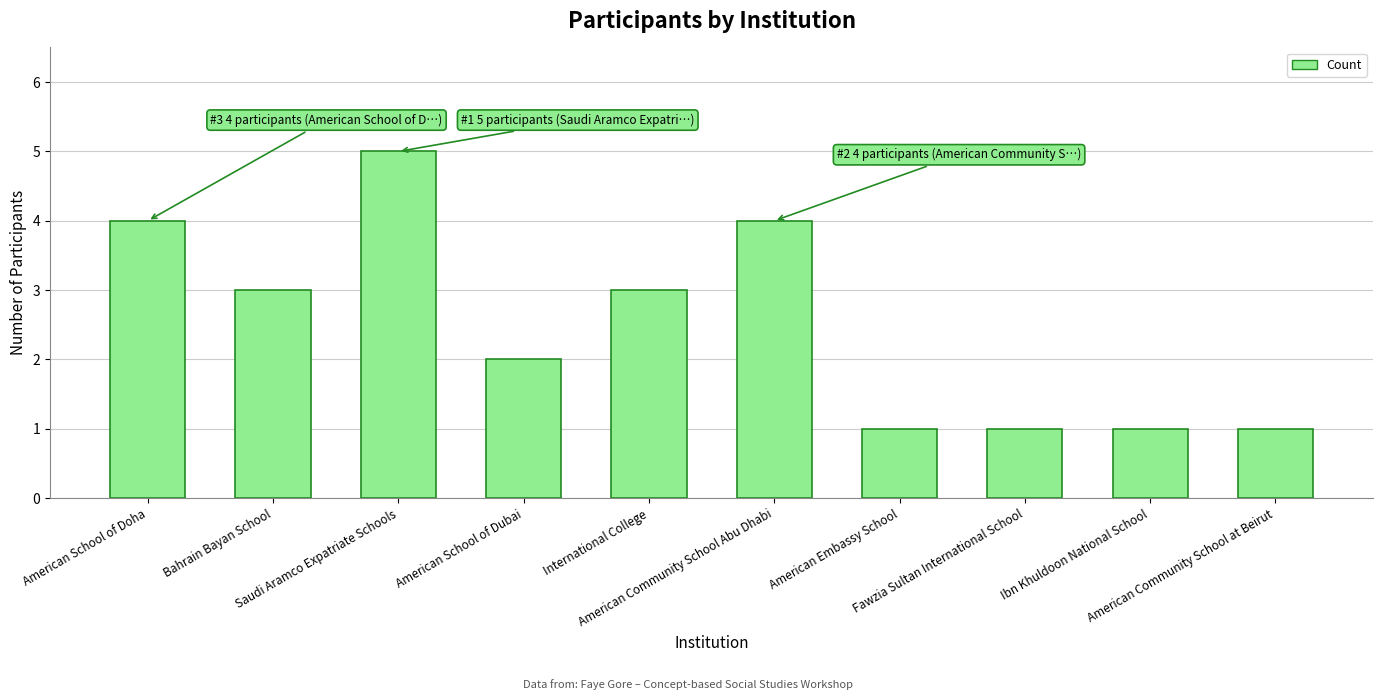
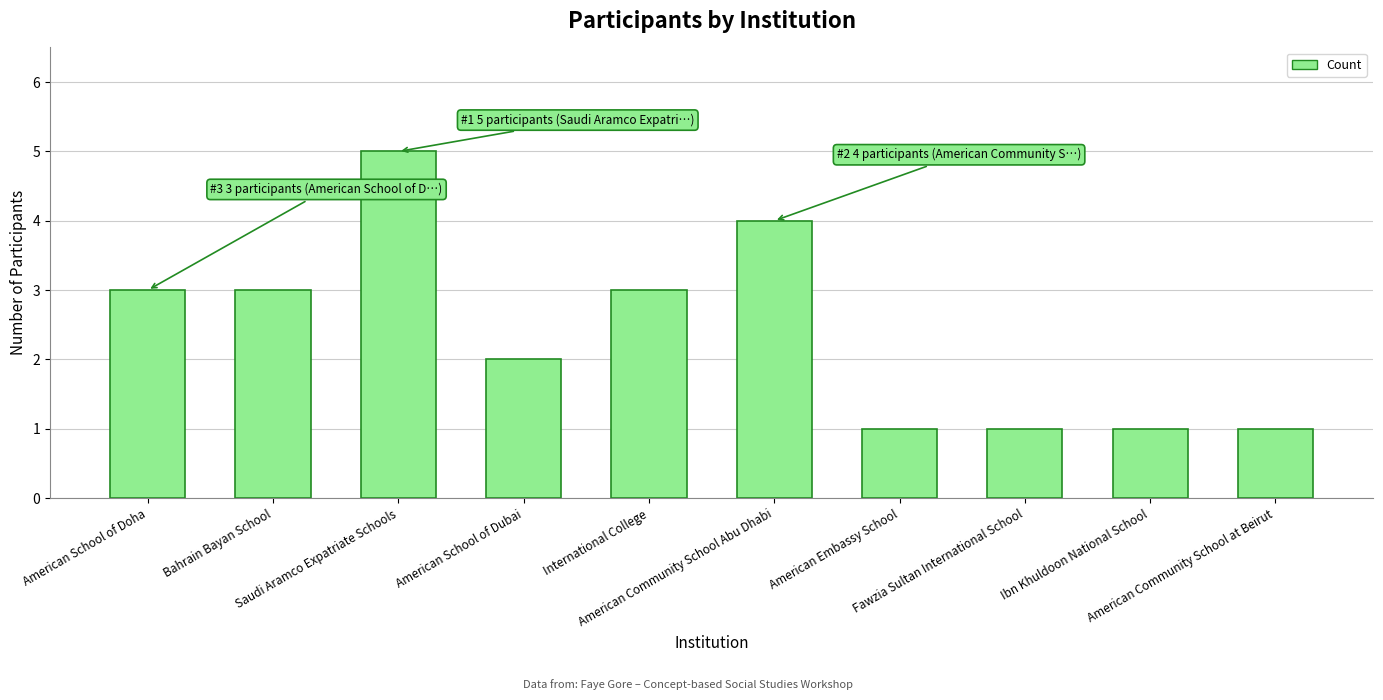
  {
-   "American School of Doha": 4
+   "American School of Doha": 3
  }
